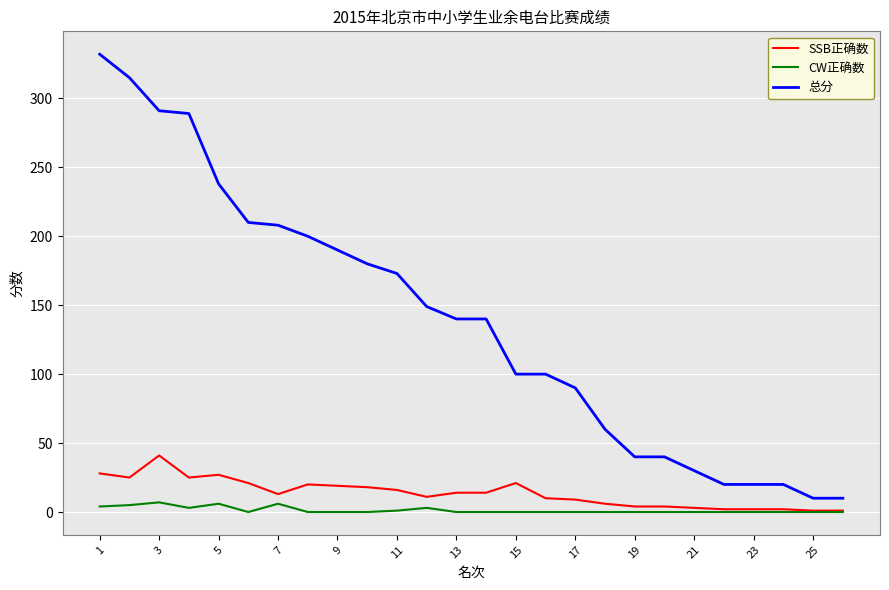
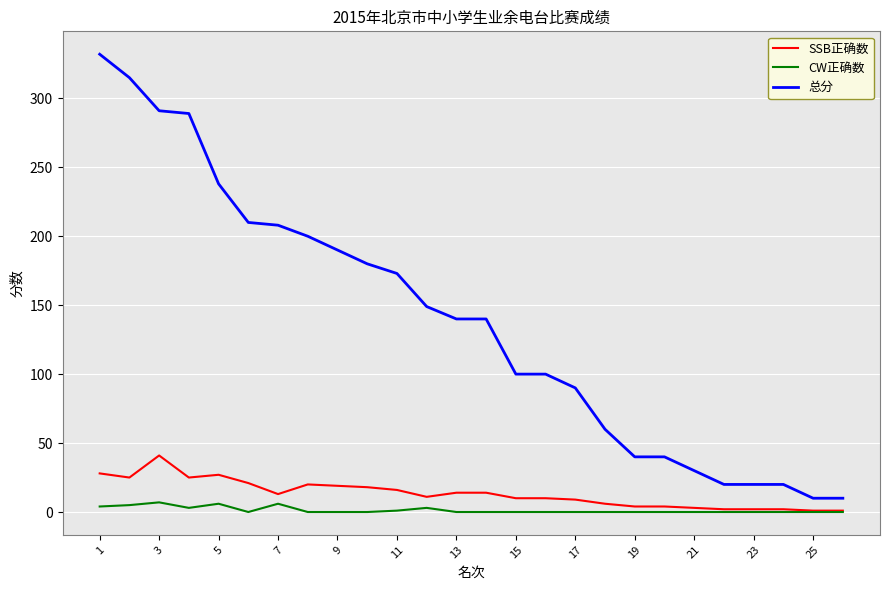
  {
    "SSB正确数": {
      "1": 28,
      "3": 41,
      "5": 27,
      "7": 13,
      "9": 19,
      "11": 16,
      "13": 14,
-     "15": 21,
+     "15": 10,
      "17": 9,
      "19": 4,
      "21": 3,
      "23": 2
    },
    "CW正确数": {
      "1": 4,
      "3": 7,
      "5": 6,
      "7": 6,
      "9": 0,
      "11": 1,
      "13": 0,
      "15": 0,
      "17": 0,
      "19": 0,
      "21": 0,
      "23": 0
    },
    "总分": {
      "1": 332,
      "3": 291,
      "5": 238,
      "7": 208,
      "9": 190,
      "11": 173,
      "13": 140,
      "15": 100,
      "17": 90,
      "19": 40,
      "21": 30,
      "23": 20,
      "25": 10
    }
  }
